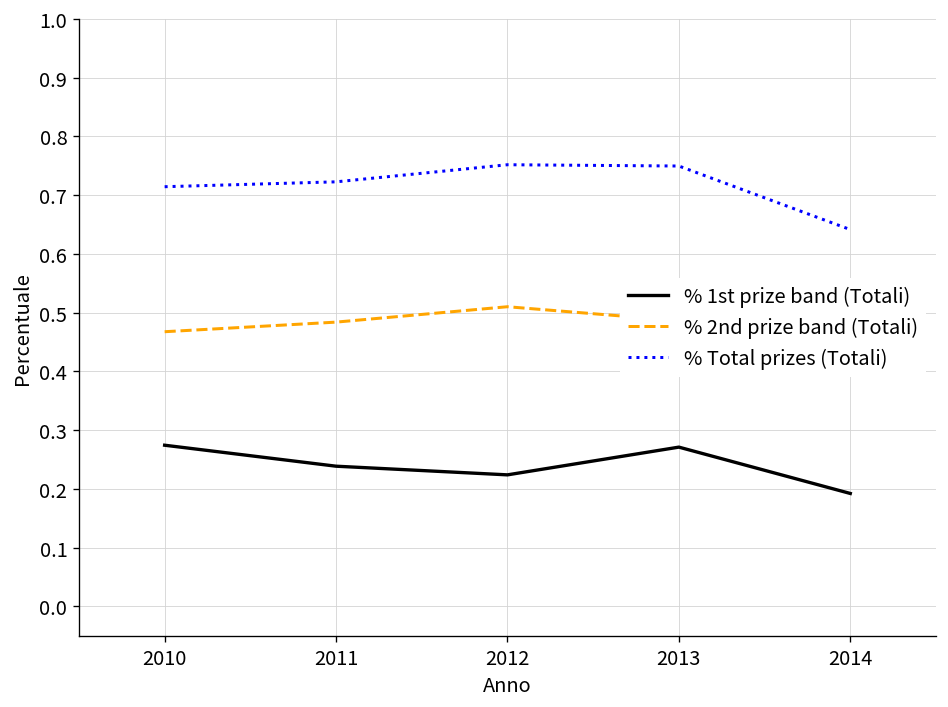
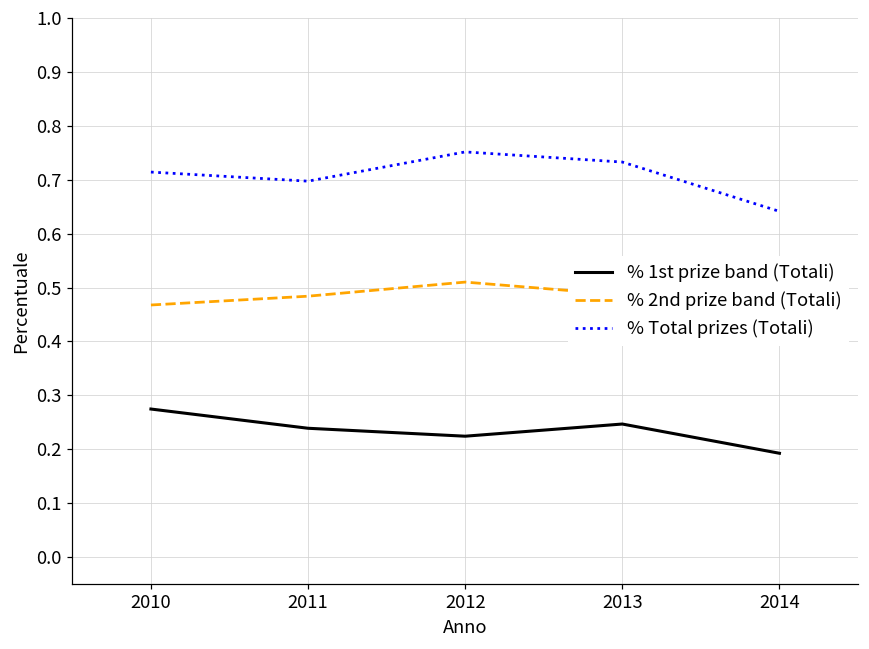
  {
    "% 1st prize band (Totali)": {
      "2010": 0.27,
      "2011": 0.24,
      "2012": 0.22,
-     "2013": 0.27,
+     "2013": 0.25,
      "2014": 0.19
    },
    "% 2nd prize band (Totali)": {
      "2010": 0.47,
      "2011": 0.48,
      "2012": 0.51
    },
    "% Total prizes (Totali)": {
      "2010": 0.71,
-     "2011": 0.72,
+     "2011": 0.70,
      "2012": 0.75,
-     "2013": 0.75,
+     "2013": 0.73,
      "2014": 0.64
    }
  }
